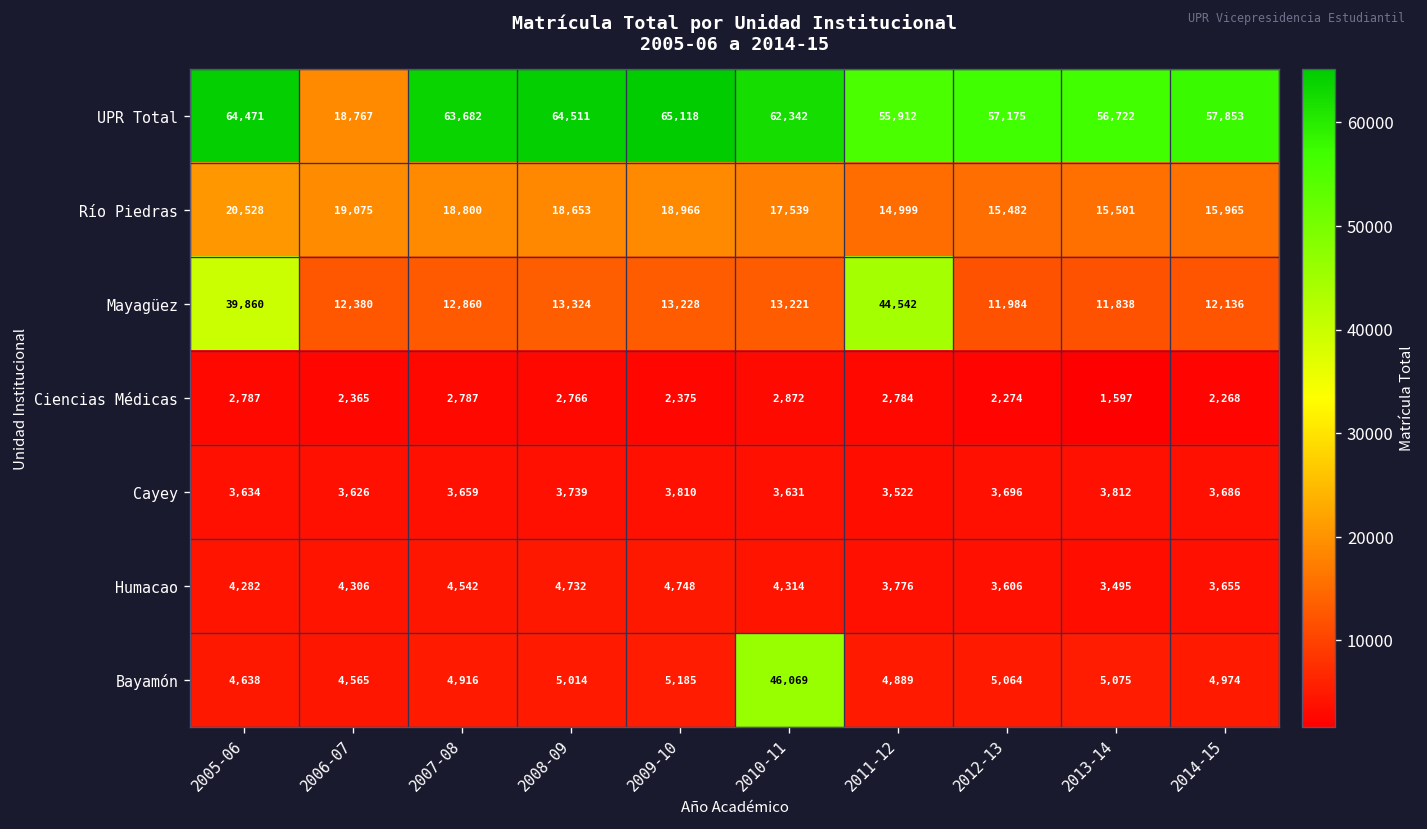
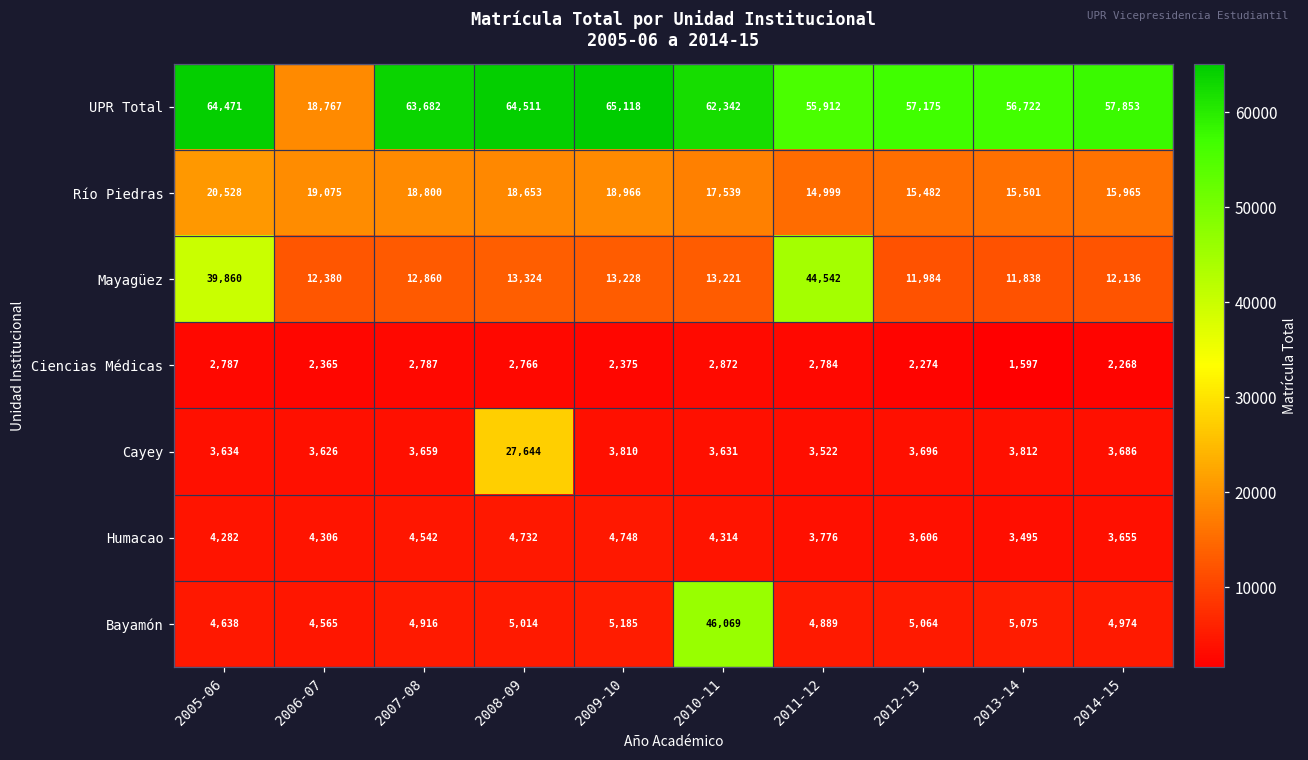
  {
    "UPR Total": {
      "2005-06": "64,471",
      "2006-07": "18,767",
      "2007-08": "63,682",
      "2008-09": "64,511",
      "2009-10": "65,118",
      "2010-11": "62,342",
      "2011-12": "55,912",
      "2012-13": "57,175",
      "2013-14": "56,722",
      "2014-15": "57,853"
    },
    "Río Piedras": {
      "2005-06": "20,528",
      "2006-07": "19,075",
      "2007-08": "18,800",
      "2008-09": "18,653",
      "2009-10": "18,966",
      "2010-11": "17,539",
      "2011-12": "14,999",
      "2012-13": "15,482",
      "2013-14": "15,501",
      "2014-15": "15,965"
    },
    "Mayagüez": {
      "2005-06": "39,860",
      "2006-07": "12,380",
      "2007-08": "12,860",
      "2008-09": "13,324",
      "2009-10": "13,228",
      "2010-11": "13,221",
      "2011-12": "44,542",
      "2012-13": "11,984",
      "2013-14": "11,838",
      "2014-15": "12,136"
    },
    "Ciencias Médicas": {
      "2005-06": "2,787",
      "2006-07": "2,365",
      "2007-08": "2,787",
      "2008-09": "2,766",
      "2009-10": "2,375",
      "2010-11": "2,872",
      "2011-12": "2,784",
      "2012-13": "2,274",
      "2013-14": "1,597",
      "2014-15": "2,268"
    },
    "Cayey": {
      "2005-06": "3,634",
      "2006-07": "3,626",
      "2007-08": "3,659",
-     "2008-09": "3,739",
+     "2008-09": "27,644",
      "2009-10": "3,810",
      "2010-11": "3,631",
      "2011-12": "3,522",
      "2012-13": "3,696",
      "2013-14": "3,812",
      "2014-15": "3,686"
    },
    "Humacao": {
      "2005-06": "4,282",
      "2006-07": "4,306",
      "2007-08": "4,542",
      "2008-09": "4,732",
      "2009-10": "4,748",
      "2010-11": "4,314",
      "2011-12": "3,776",
      "2012-13": "3,606",
      "2013-14": "3,495",
      "2014-15": "3,655"
    },
    "Bayamón": {
      "2005-06": "4,638",
      "2006-07": "4,565",
      "2007-08": "4,916",
      "2008-09": "5,014",
      "2009-10": "5,185",
      "2010-11": "46,069",
      "2011-12": "4,889",
      "2012-13": "5,064",
      "2013-14": "5,075",
      "2014-15": "4,974"
    }
  }
